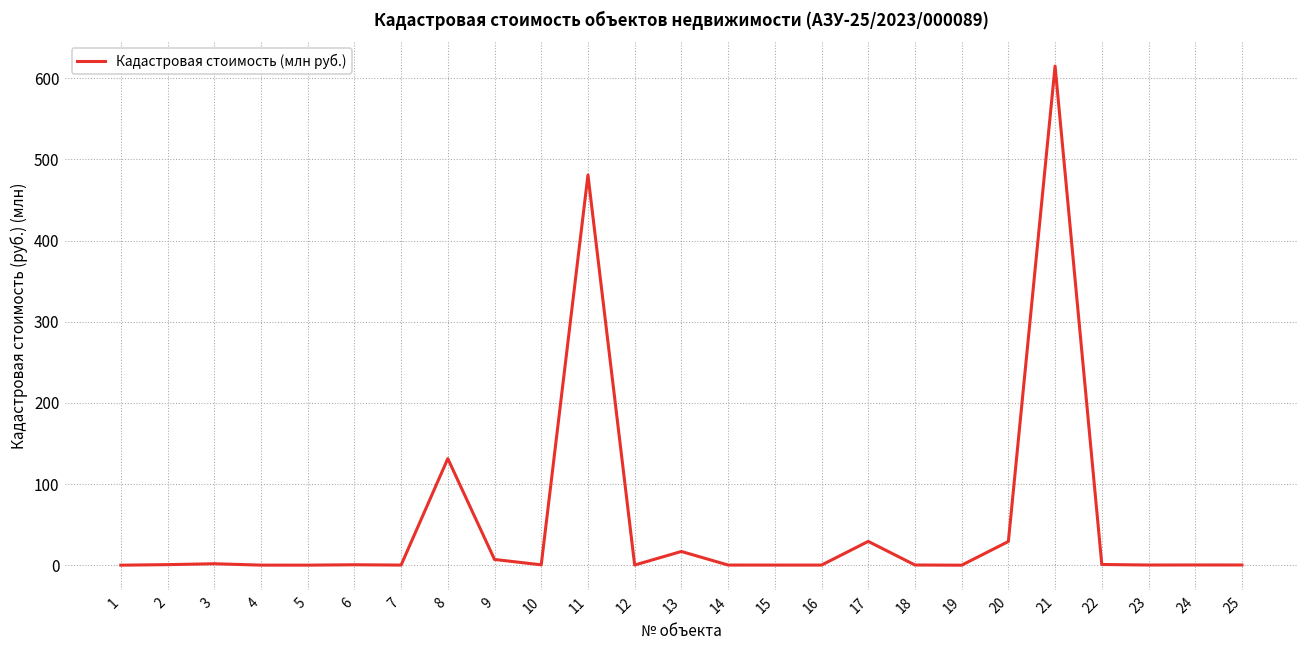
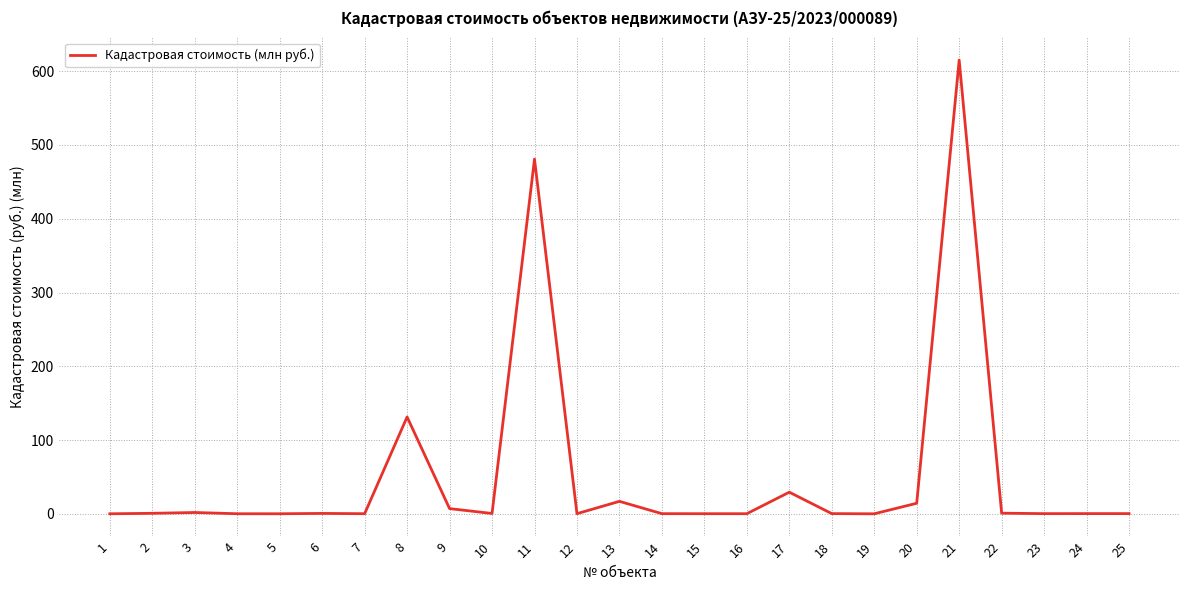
  {
    "1": 0,
    "2": 0,
    "3": 0,
    "4": 0,
    "5": 0,
    "6": 0,
    "7": 0,
    "8": 130,
    "9": 10,
    "10": 0,
    "11": 480,
    "12": 0,
    "13": 20,
    "14": 0,
    "15": 0,
    "16": 0,
    "17": 30,
    "18": 0,
    "19": 0,
-   "20": 30,
+   "20": 10,
    "21": 620,
    "22": 0,
    "23": 0,
    "24": 0,
    "25": 0
  }
